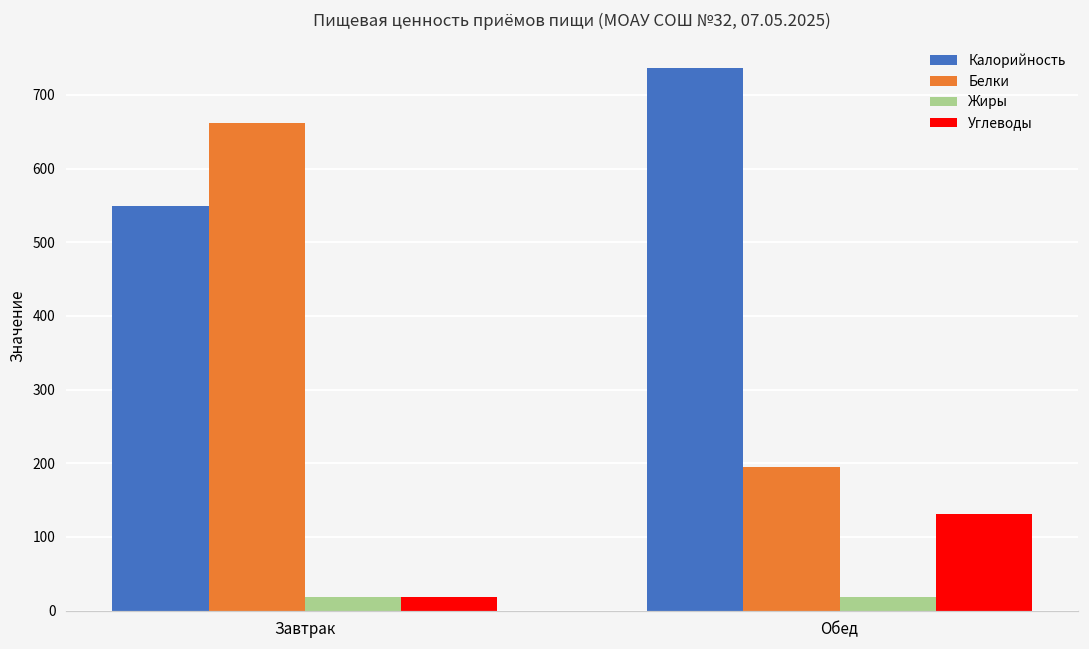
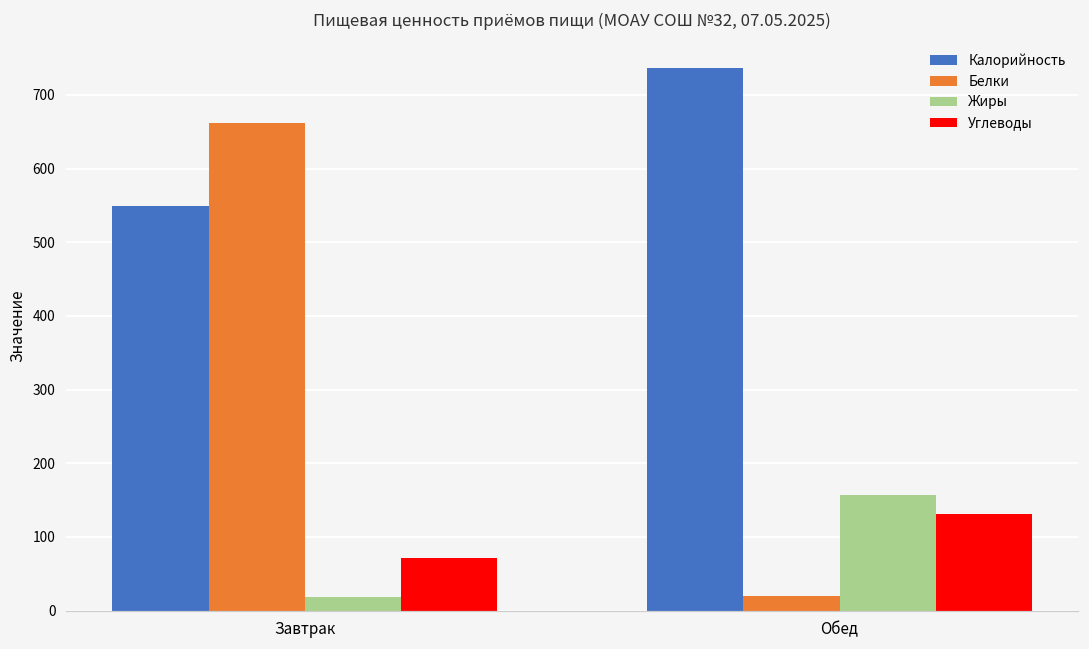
  {
    "Калорийность": {
      "Завтрак": 550,
      "Обед": 740
    },
    "Белки": {
      "Завтрак": 660,
-     "Обед": 190
+     "Обед": 20
    },
    "Жиры": {
      "Завтрак": 20,
-     "Обед": 20
+     "Обед": 160
    },
    "Углеводы": {
-     "Завтрак": 20,
+     "Завтрак": 70,
      "Обед": 130
    }
  }
